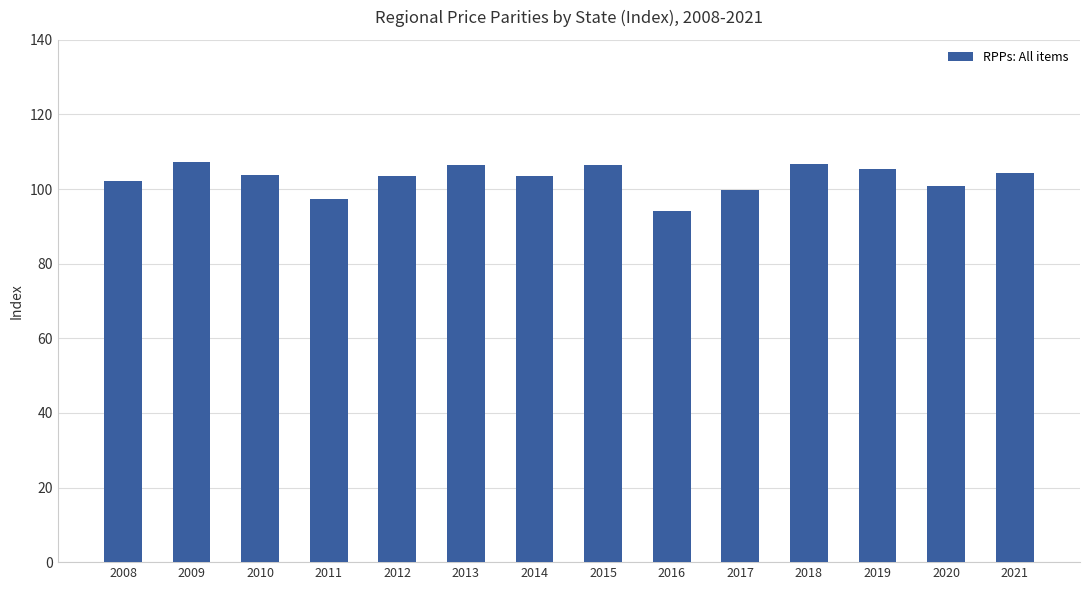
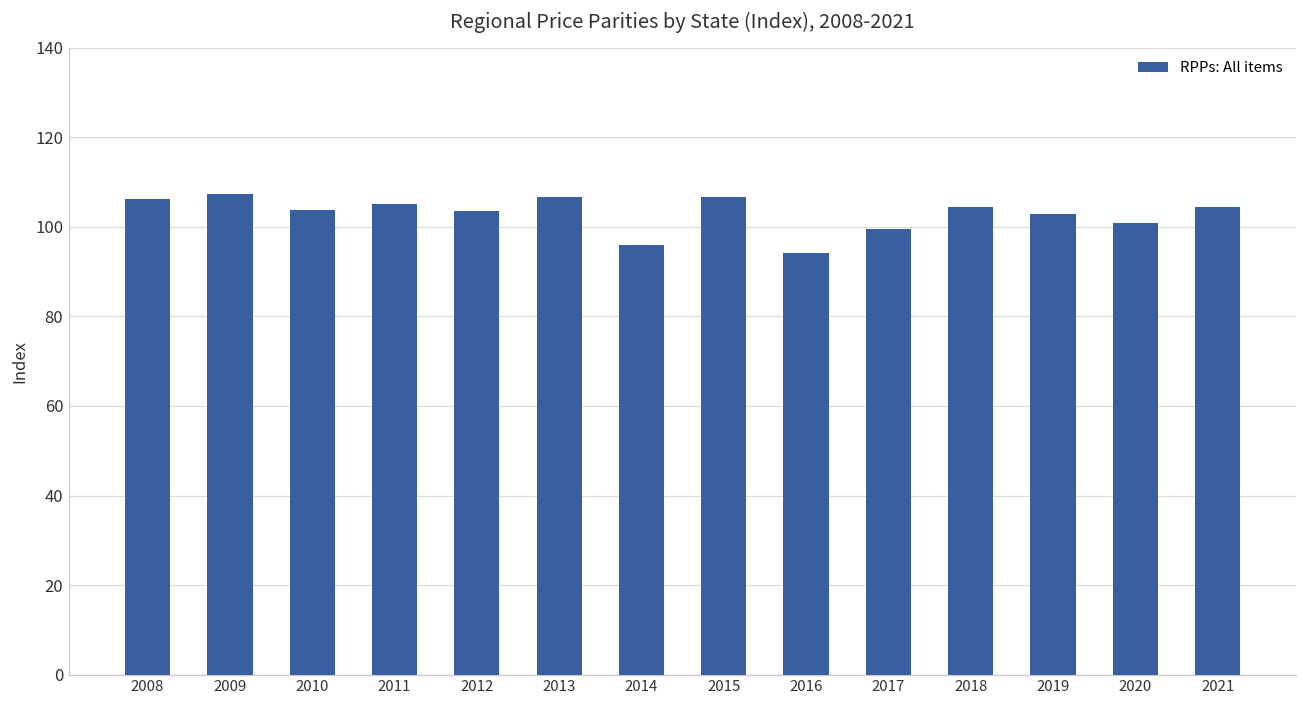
  {
-   "2008": 102,
+   "2008": 106,
    "2009": 107,
    "2010": 104,
-   "2011": 97,
+   "2011": 105,
    "2012": 104,
    "2013": 107,
-   "2014": 103,
+   "2014": 96,
    "2015": 107,
    "2016": 94,
    "2017": 100,
-   "2018": 107,
-   "2019": 105,
+   "2018": 105,
+   "2019": 103,
    "2020": 101,
    "2021": 104
  }
